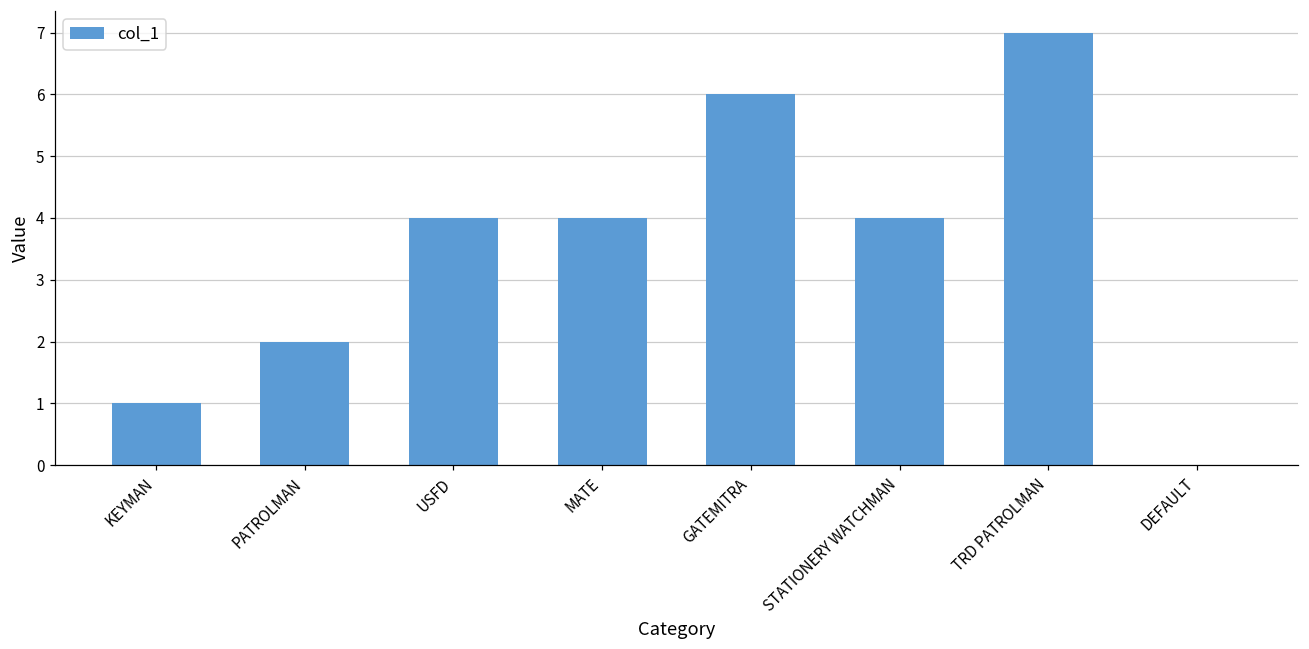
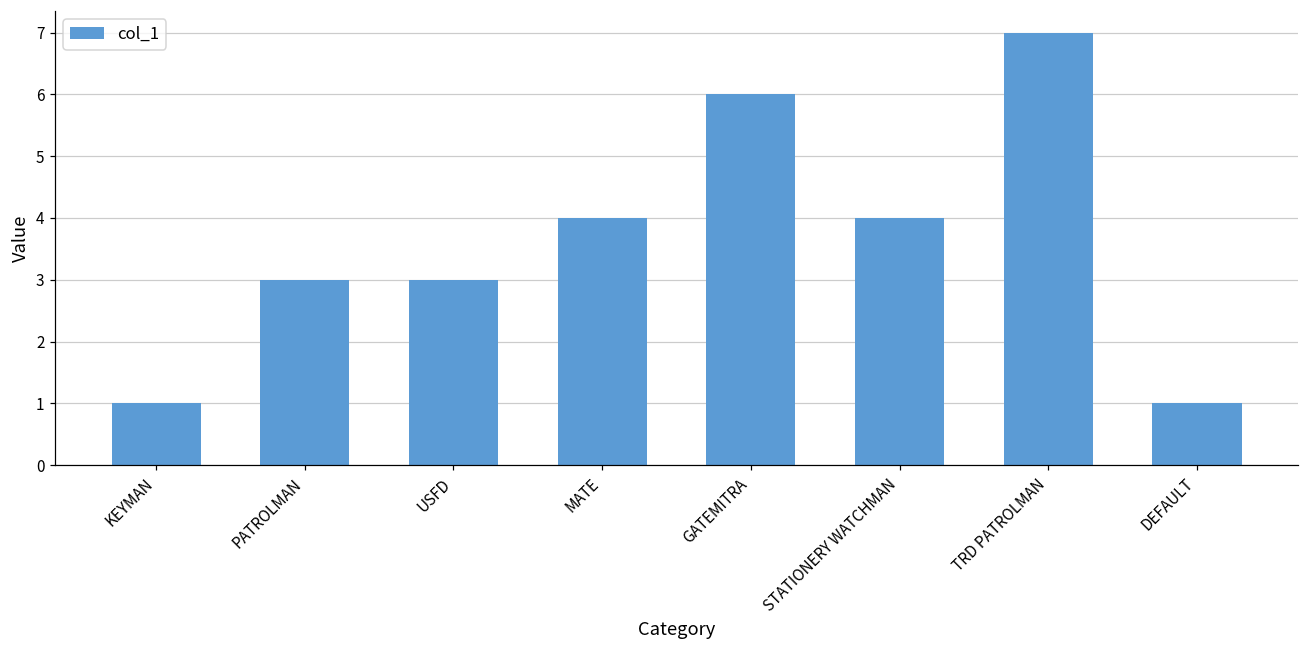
  {
    "KEYMAN": 1,
-   "PATROLMAN": 2,
-   "USFD": 4,
+   "PATROLMAN": 3,
+   "USFD": 3,
    "MATE": 4,
    "GATEMITRA": 6,
    "STATIONERY WATCHMAN": 4,
    "TRD PATROLMAN": 7,
-   "DEFAULT": 0
+   "DEFAULT": 1
  }
